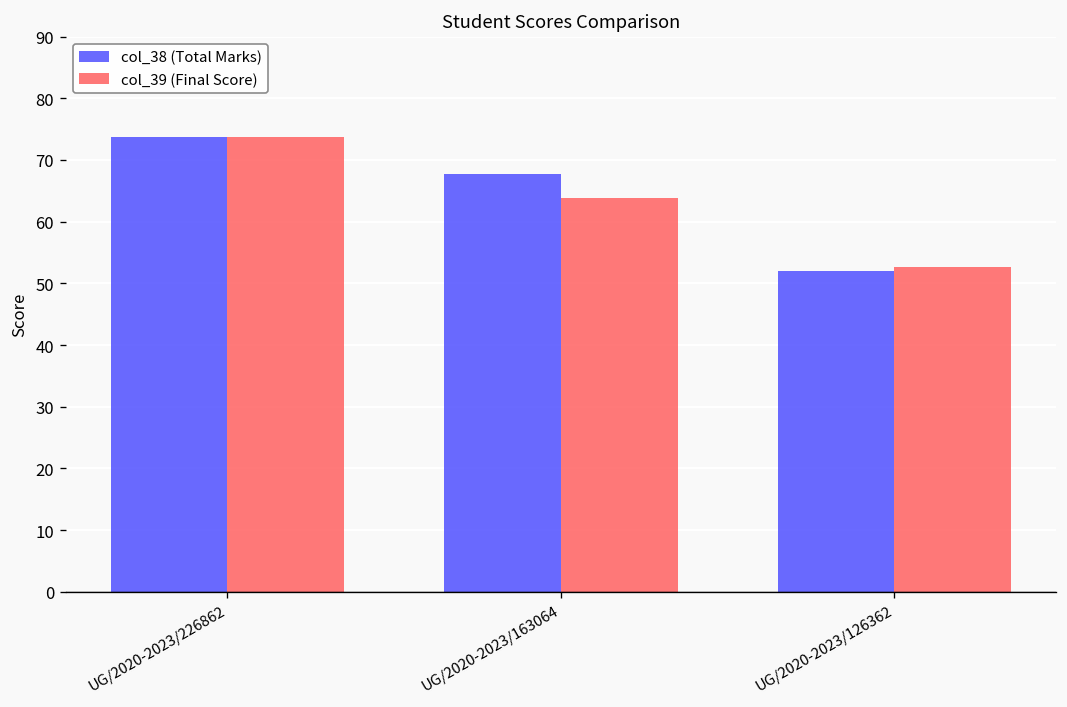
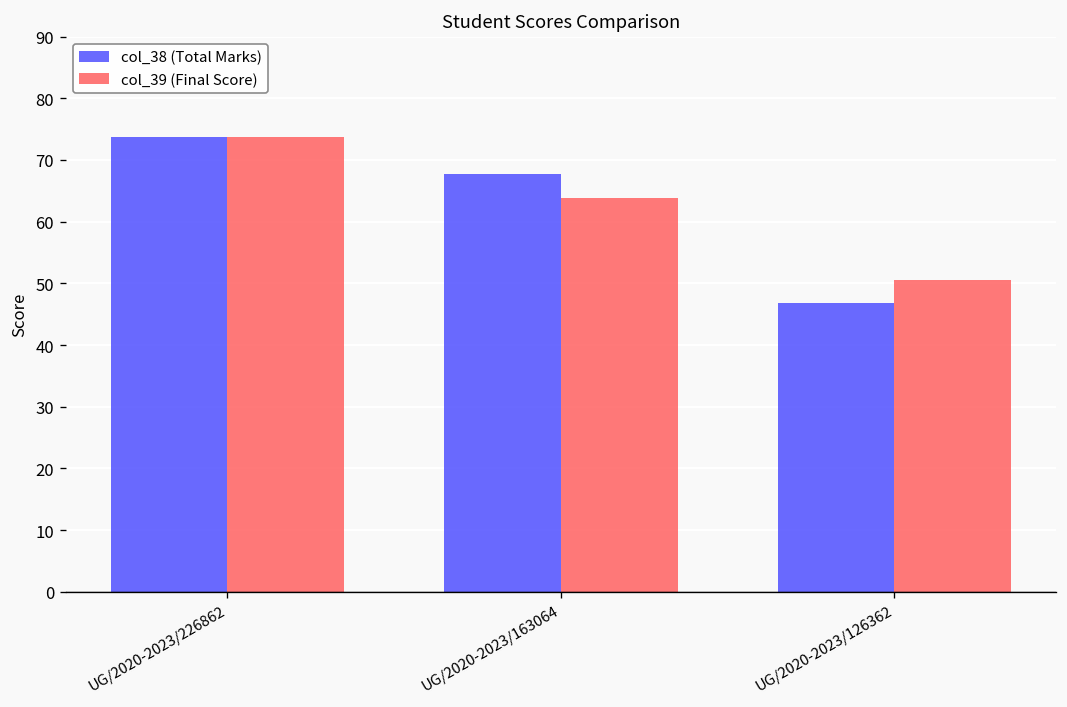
  {
    "col_38 (Total Marks)": {
      "UG/2020-2023/226862": 74,
      "UG/2020-2023/163064": 68,
-     "UG/2020-2023/126362": 52
+     "UG/2020-2023/126362": 47
    },
    "col_39 (Final Score)": {
      "UG/2020-2023/226862": 74,
      "UG/2020-2023/163064": 64,
-     "UG/2020-2023/126362": 53
+     "UG/2020-2023/126362": 51
    }
  }
